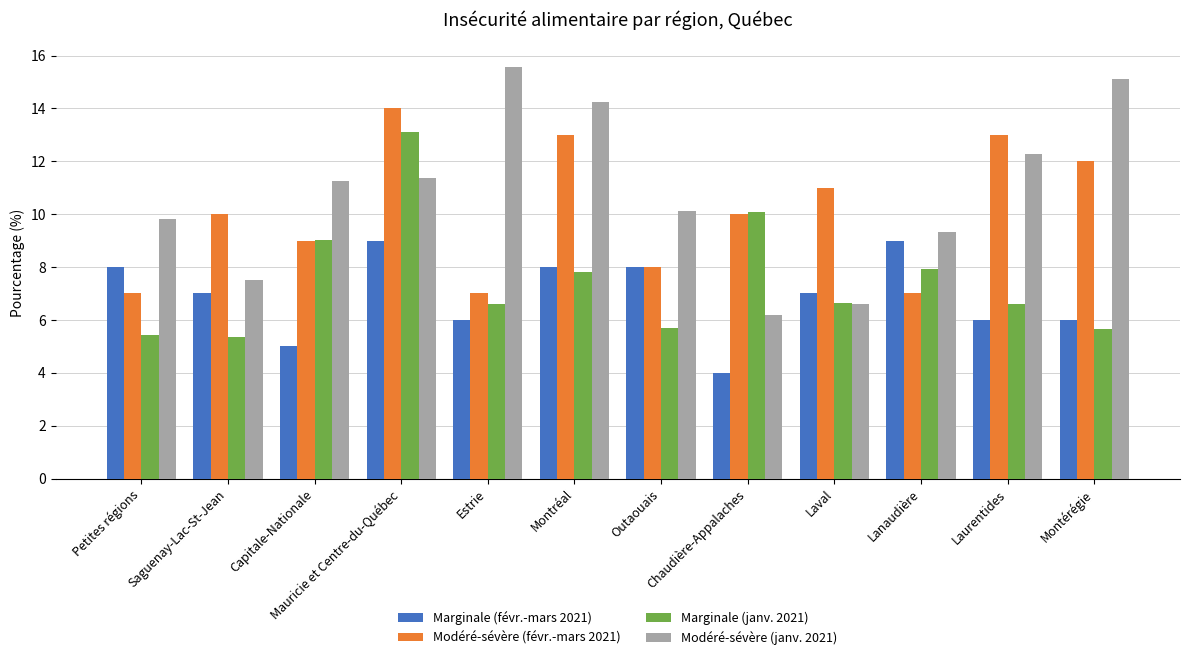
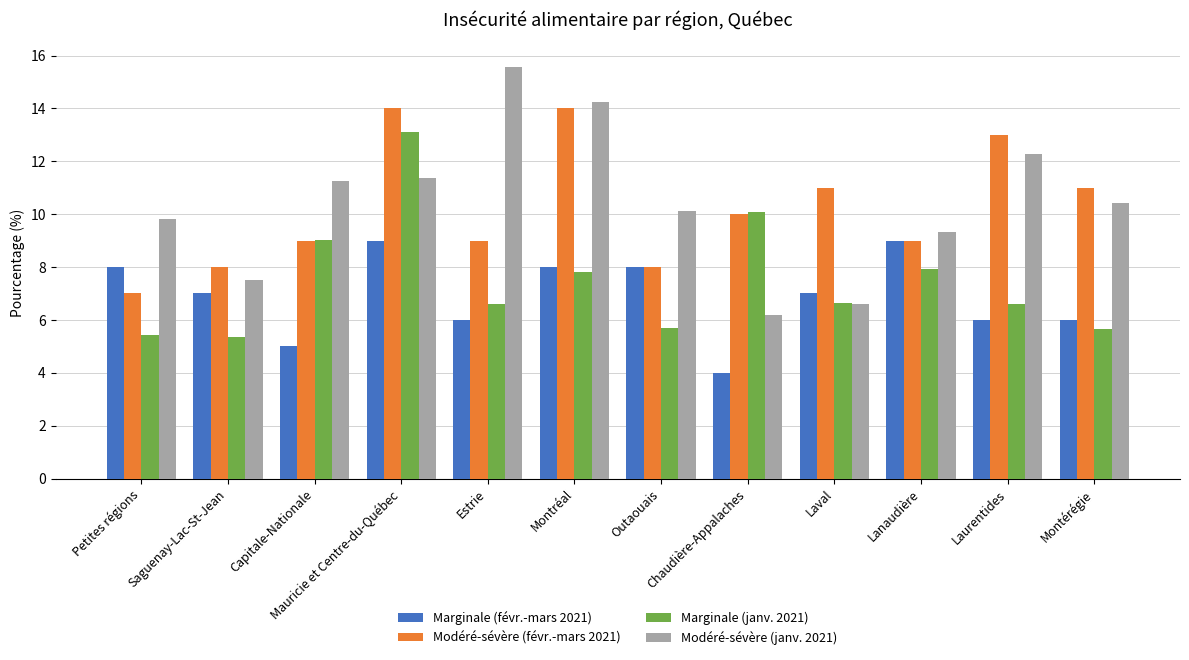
  {
    "Marginale (févr.-mars 2021)": {
      "Petites régions": 8.0,
      "Saguenay-Lac-St-Jean": 7.0,
      "Capitale-Nationale": 5.0,
      "Mauricie et Centre-du-Québec": 9.0,
      "Estrie": 6.0,
      "Montréal": 8.0,
      "Outaouais": 8.0,
      "Chaudière-Appalaches": 4.0,
      "Laval": 7.0,
      "Lanaudière": 9.0,
      "Laurentides": 6.0,
      "Montérégie": 6.0
    },
    "Modéré-sévère (févr.-mars 2021)": {
      "Petites régions": 7,
-     "Saguenay-Lac-St-Jean": 10,
+     "Saguenay-Lac-St-Jean": 8,
      "Capitale-Nationale": 9,
      "Mauricie et Centre-du-Québec": 14,
-     "Estrie": 7,
-     "Montréal": 13,
+     "Estrie": 9,
+     "Montréal": 14,
      "Outaouais": 8,
      "Chaudière-Appalaches": 10,
      "Laval": 11,
-     "Lanaudière": 7,
+     "Lanaudière": 9,
      "Laurentides": 13,
-     "Montérégie": 12
+     "Montérégie": 11
    },
    "Marginale (janv. 2021)": {
      "Petites régions": 5.4,
      "Saguenay-Lac-St-Jean": 5.4,
      "Capitale-Nationale": 9.0,
      "Mauricie et Centre-du-Québec": 13.1,
      "Estrie": 6.6,
      "Montréal": 7.8,
      "Outaouais": 5.7,
      "Chaudière-Appalaches": 10.1,
      "Laval": 6.6,
      "Lanaudière": 7.9,
      "Laurentides": 6.6,
      "Montérégie": 5.7
    },
    "Modéré-sévère (janv. 2021)": {
      "Petites régions": 9.8,
      "Saguenay-Lac-St-Jean": 7.5,
      "Capitale-Nationale": 11.2,
      "Mauricie et Centre-du-Québec": 11.4,
      "Estrie": 15.6,
      "Montréal": 14.2,
      "Outaouais": 10.1,
      "Chaudière-Appalaches": 6.2,
      "Laval": 6.6,
      "Lanaudière": 9.3,
      "Laurentides": 12.3,
-     "Montérégie": 15.1
+     "Montérégie": 10.4
    }
  }
